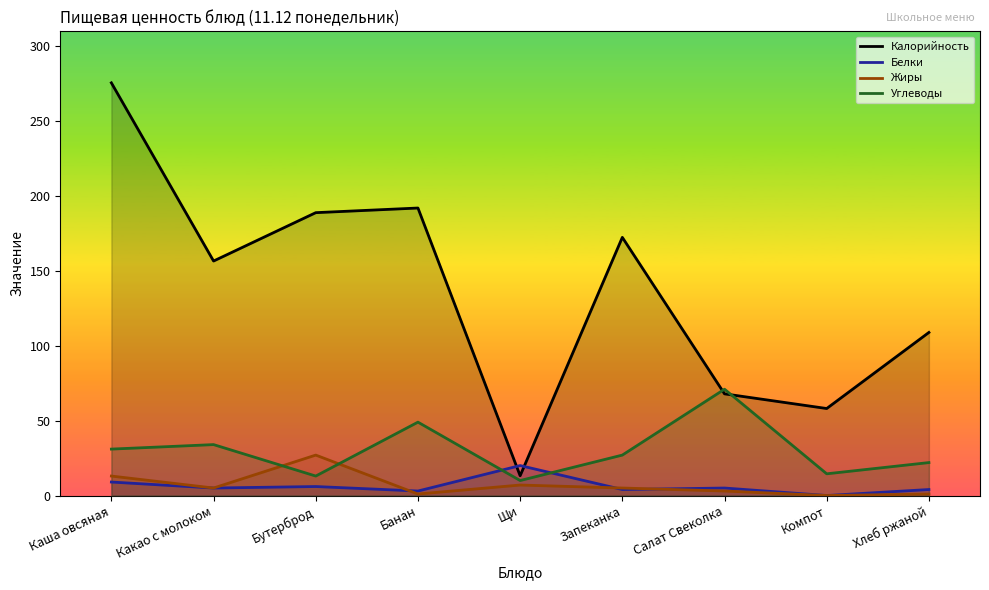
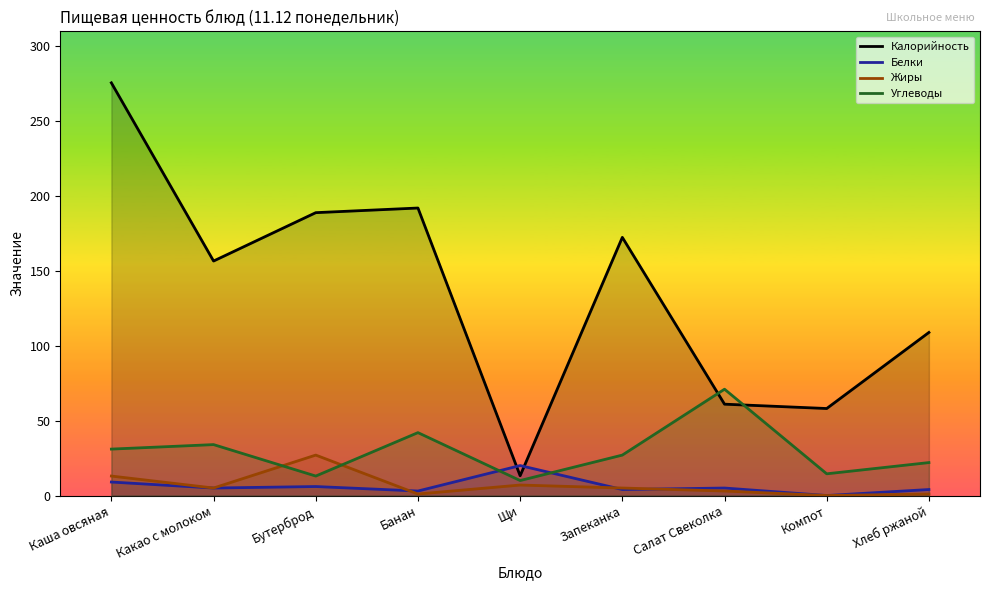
  {
    "Калорийность": {
      "Каша овсяная": 276,
      "Какао с молоком": 157,
      "Бутерброд": 189,
      "Банан": 192,
      "Щи": 13,
      "Запеканка": 172,
-     "Салат Свеколка": 68,
+     "Салат Свеколка": 61,
      "Компот": 58,
      "Хлеб ржаной": 109
    },
    "Белки": {
      "Каша овсяная": 9,
      "Бутерброд": 6,
      "Банан": 3,
      "Щи": 20,
      "Салат Свеколка": 5,
      "Хлеб ржаной": 4
    },
    "Жиры": {
      "Каша овсяная": 13,
      "Бутерброд": 27,
      "Банан": 1,
      "Щи": 7,
      "Салат Свеколка": 3,
      "Хлеб ржаной": 1
    },
    "Углеводы": {
      "Каша овсяная": 31,
      "Какао с молоком": 34,
      "Бутерброд": 13,
-     "Банан": 49,
+     "Банан": 42,
      "Щи": 10,
      "Запеканка": 27,
      "Салат Свеколка": 71,
      "Компот": 15,
      "Хлеб ржаной": 22
    }
  }
